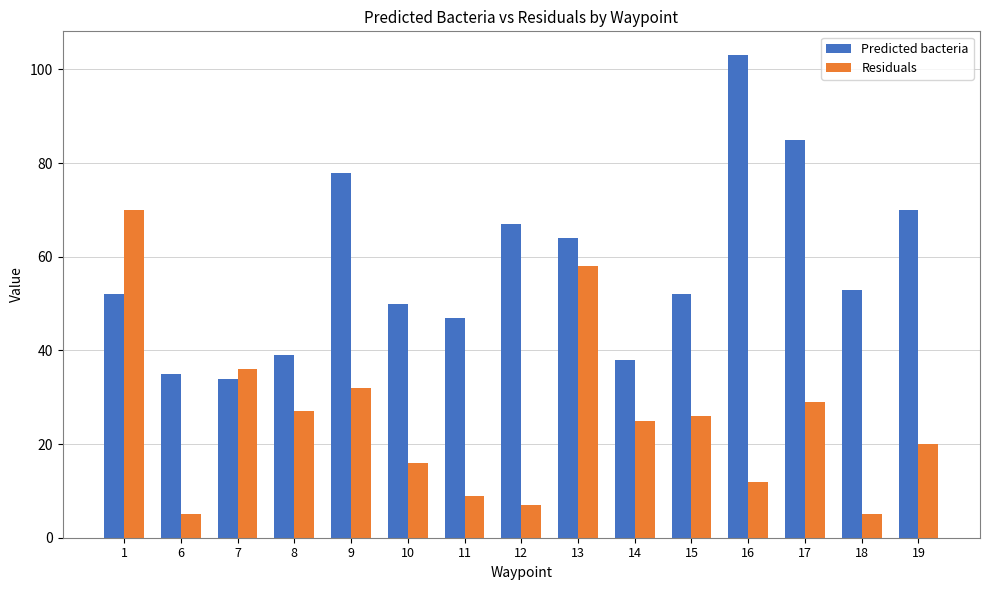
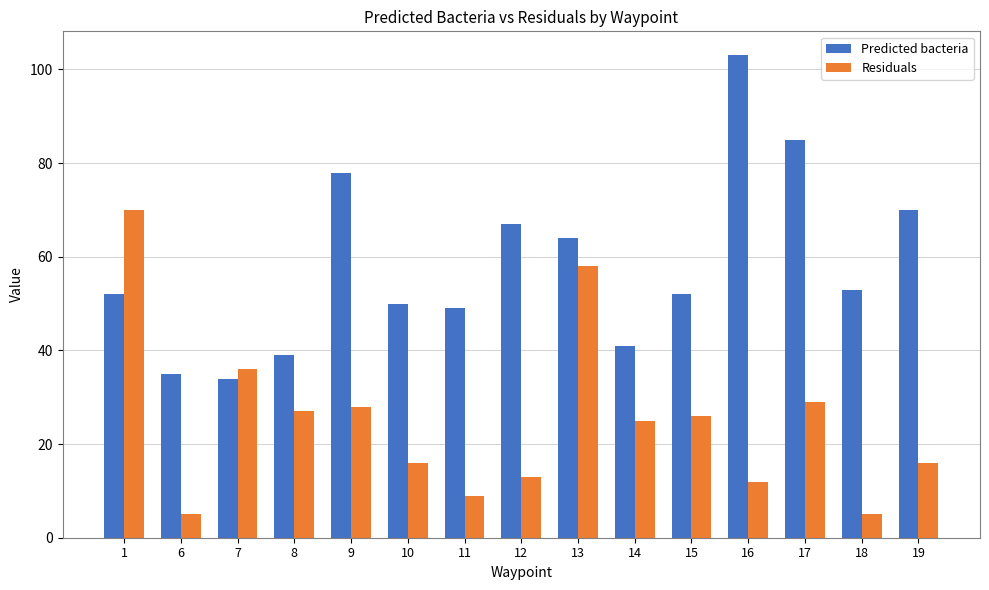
  {
    "Predicted bacteria": {
      "1": 52,
      "6": 35,
      "7": 34,
      "8": 39,
      "9": 78,
      "10": 50,
-     "11": 47,
+     "11": 49,
      "12": 67,
      "13": 64,
-     "14": 38,
+     "14": 41,
      "15": 52,
      "16": 103,
      "17": 85,
      "18": 53,
      "19": 70
    },
    "Residuals": {
      "1": 70,
      "6": 5,
      "7": 36,
      "8": 27,
-     "9": 32,
+     "9": 28,
      "10": 16,
      "11": 9,
-     "12": 7,
+     "12": 13,
      "13": 58,
      "14": 25,
      "15": 26,
      "16": 12,
      "17": 29,
      "18": 5,
-     "19": 20
+     "19": 16
    }
  }
